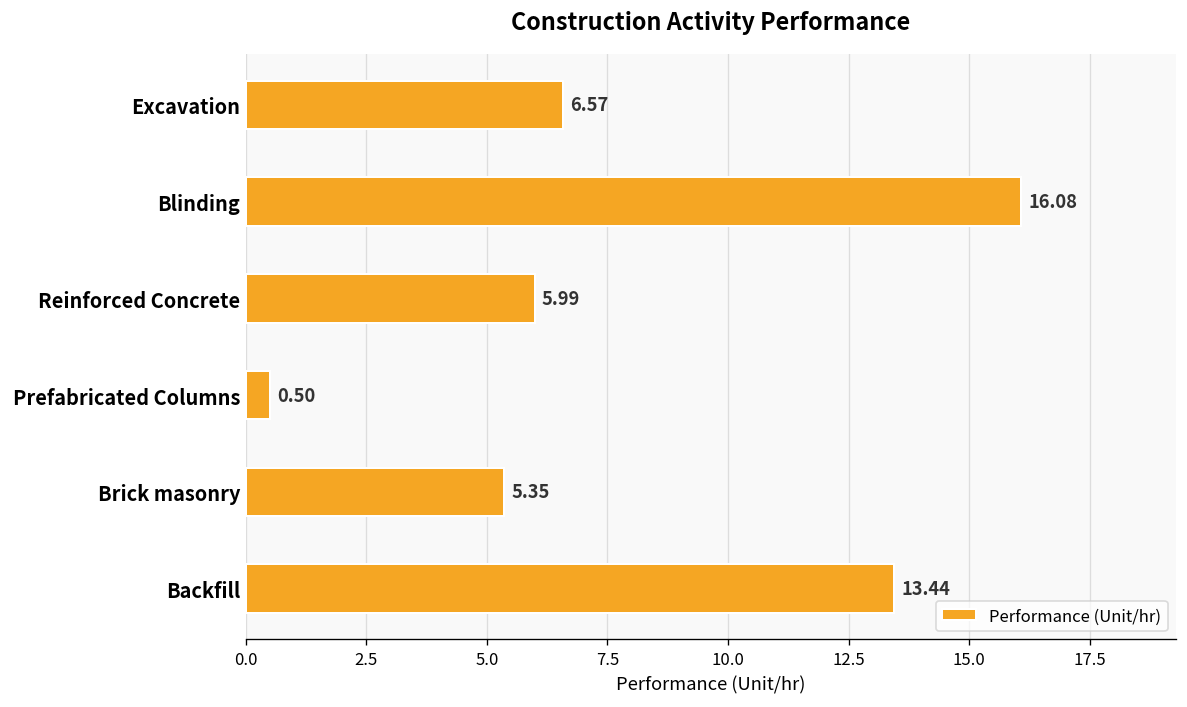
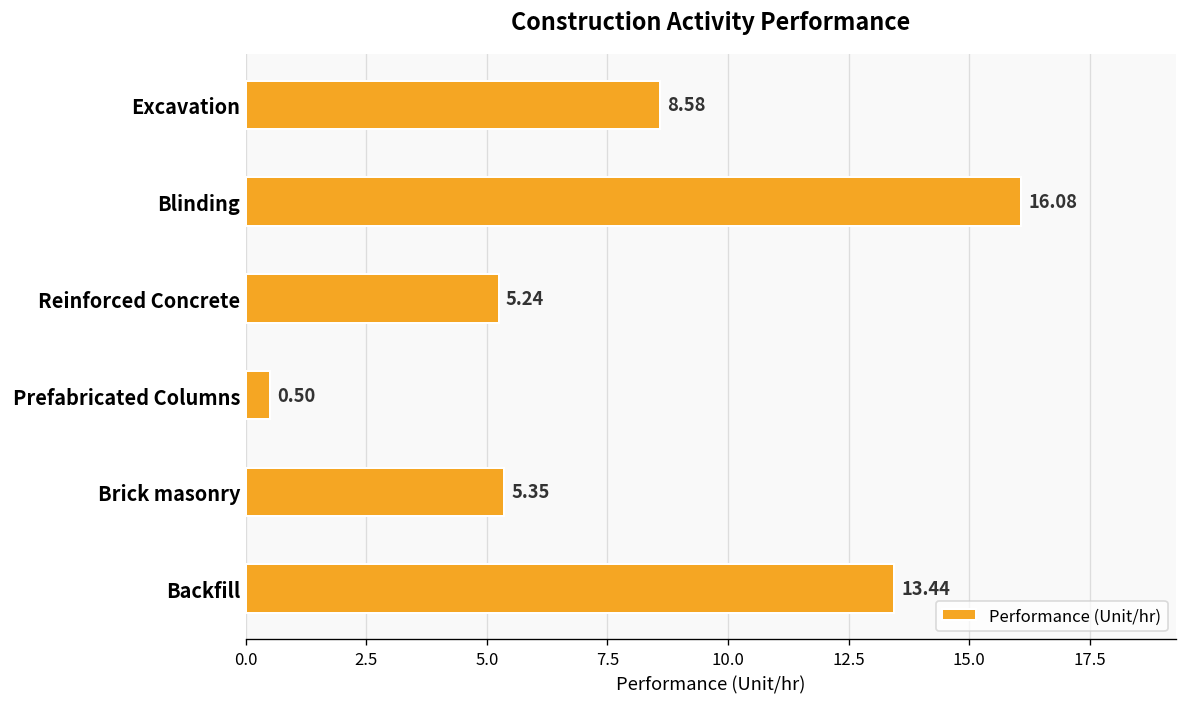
  {
-   "Excavation": 6.57,
+   "Excavation": 8.58,
    "Blinding": 16.08,
-   "Reinforced Concrete": 5.99,
+   "Reinforced Concrete": 5.24,
    "Prefabricated Columns": 0.50,
    "Brick masonry": 5.35,
    "Backfill": 13.44
  }
